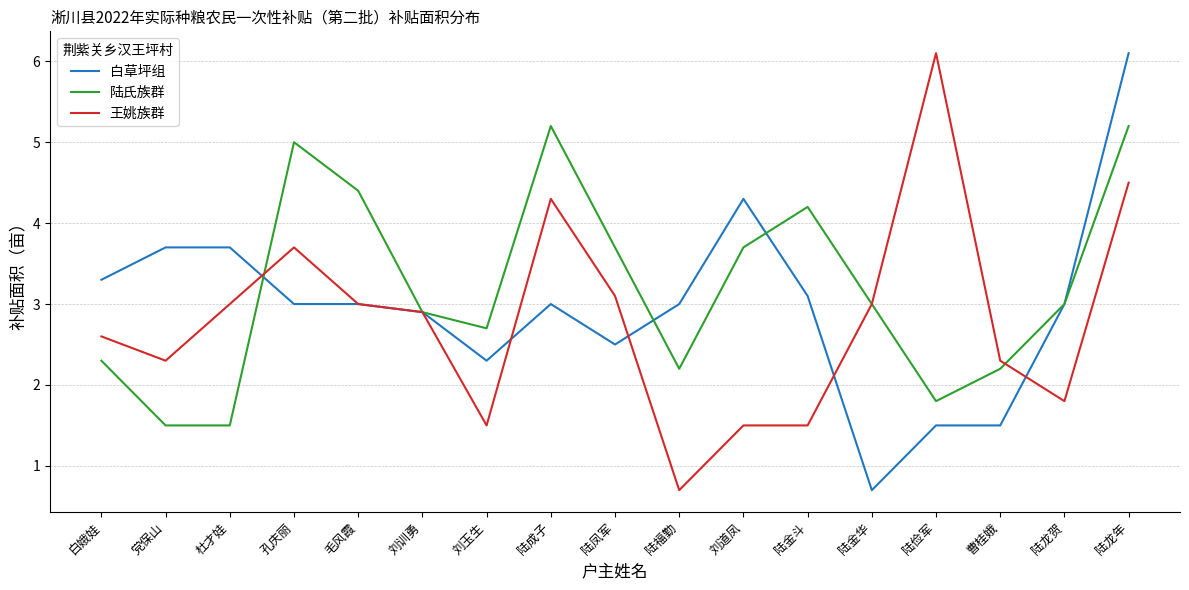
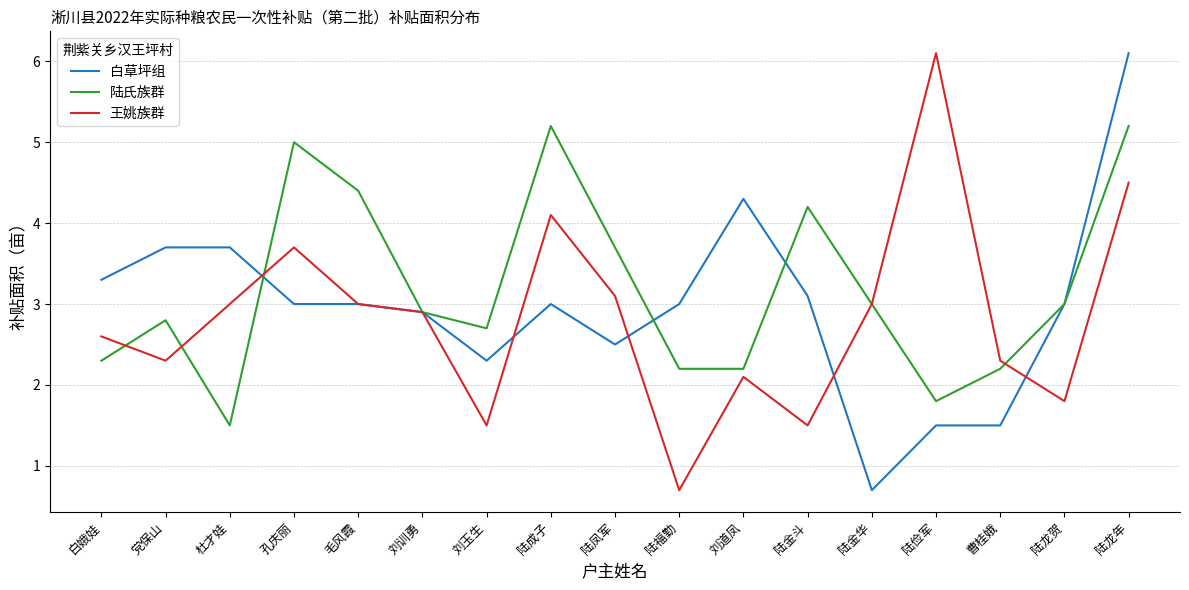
  {
    "白草坪组": {
      "白娥娃": 3.3,
      "党保山": 3.7,
      "杜才娃": 3.7,
      "孔庆丽": 3.0,
      "刘玉生": 2.3,
      "陆成子": 3.0,
      "陆凤军": 2.5,
      "陆福勤": 3.0,
      "刘道凤": 4.3,
      "陆金斗": 3.1,
      "陆金华": 0.7,
      "陆俭军": 1.5,
      "曹桂娥": 1.5,
      "陆龙年": 6.1
    },
    "陆氏族群": {
      "白娥娃": 2.3,
-     "党保山": 1.5,
+     "党保山": 2.8,
      "杜才娃": 1.5,
      "孔庆丽": 5.0,
      "毛风霞": 4.4,
      "刘玉生": 2.7,
      "陆成子": 5.2,
      "陆凤军": 3.7,
      "陆福勤": 2.2,
-     "刘道凤": 3.7,
+     "刘道凤": 2.2,
      "陆金斗": 4.2,
      "陆俭军": 1.8,
      "曹桂娥": 2.2,
      "陆龙年": 5.2
    },
    "王姚族群": {
      "白娥娃": 2.6,
      "党保山": 2.3,
      "杜才娃": 3.0,
      "孔庆丽": 3.7,
      "刘玉生": 1.5,
-     "陆成子": 4.3,
+     "陆成子": 4.1,
      "陆凤军": 3.1,
      "陆福勤": 0.7,
-     "刘道凤": 1.5,
+     "刘道凤": 2.1,
      "陆金斗": 1.5,
      "陆俭军": 6.1,
      "曹桂娥": 2.3,
      "陆龙贺": 1.8,
      "陆龙年": 4.5
    }
  }
